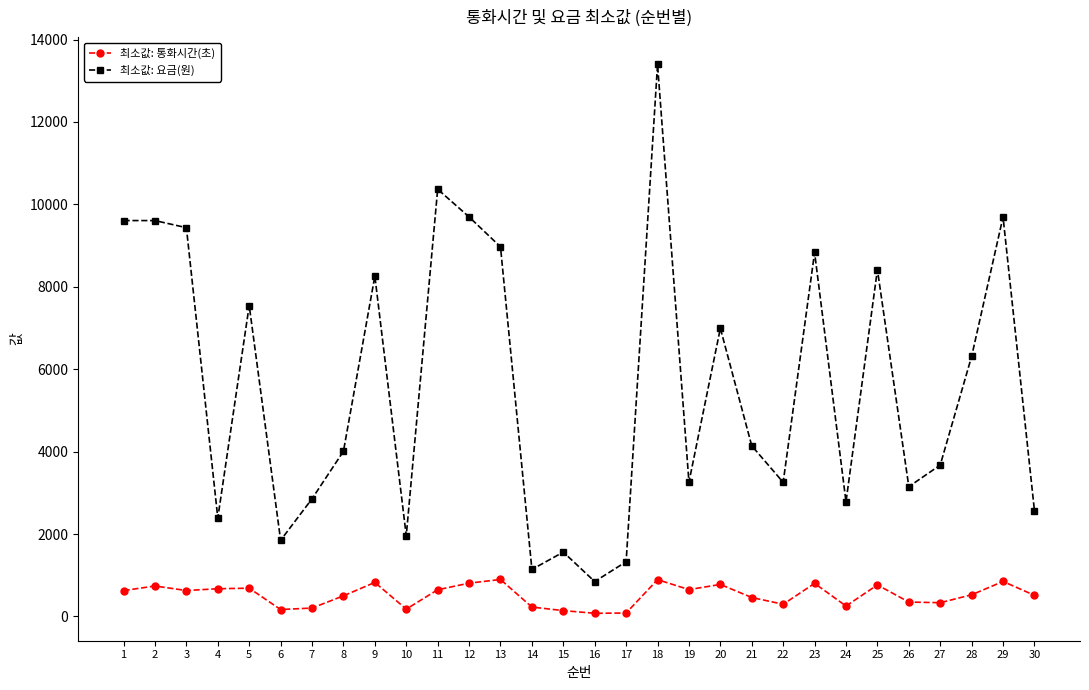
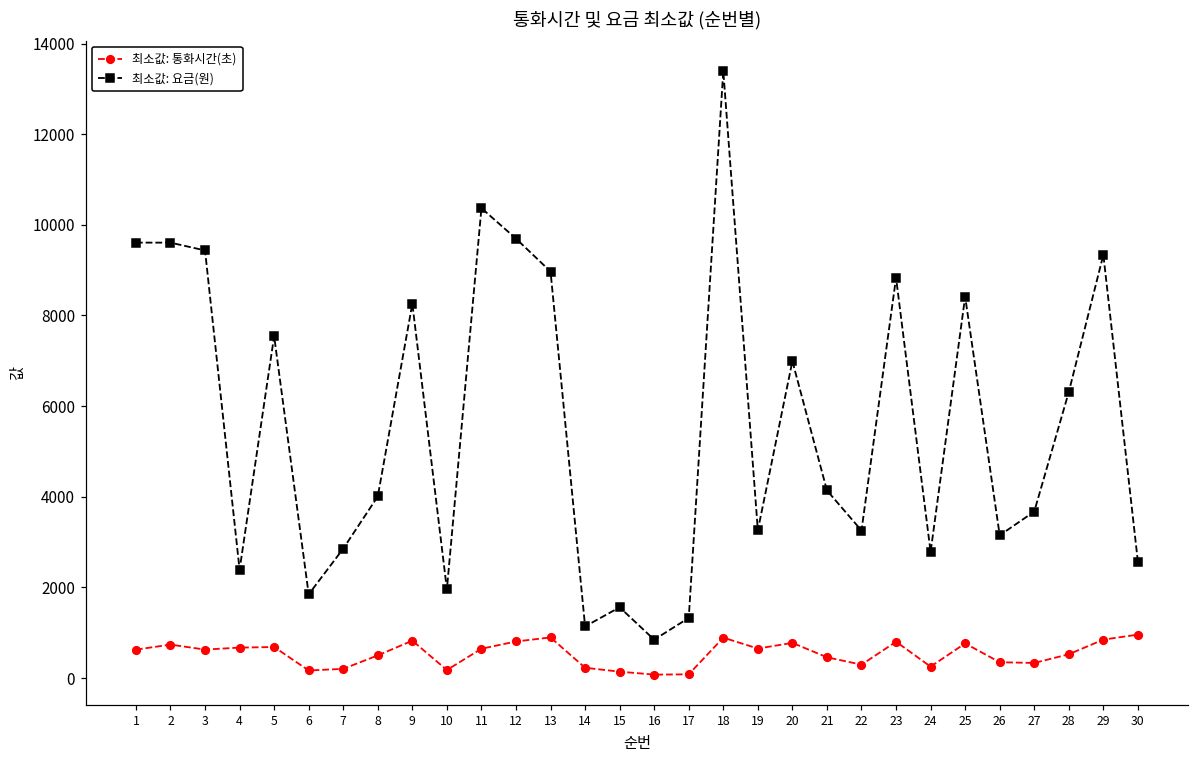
  {
    "최소값: 통화시간(초)": {
      "1": 600,
      "2": 700,
      "3": 600,
      "4": 700,
      "5": 700,
      "6": 200,
      "7": 200,
      "8": 500,
      "9": 800,
      "10": 200,
      "11": 600,
      "12": 800,
      "13": 900,
      "14": 200,
      "15": 100,
      "16": 100,
      "17": 100,
      "18": 900,
      "19": 700,
      "20": 800,
      "21": 500,
      "22": 300,
      "23": 800,
      "24": 300,
      "25": 800,
      "26": 400,
      "27": 300,
      "28": 500,
      "29": 800,
-     "30": 500
+     "30": 1000
    },
    "최소값: 요금(원)": {
      "1": 9600,
      "2": 9600,
      "3": 9400,
      "4": 2400,
      "5": 7500,
      "6": 1800,
      "7": 2900,
      "8": 4000,
      "9": 8300,
      "10": 2000,
      "11": 10400,
      "12": 9700,
      "13": 9000,
      "14": 1100,
      "15": 1600,
      "16": 800,
      "17": 1300,
      "18": 13400,
      "19": 3300,
      "20": 7000,
      "21": 4100,
      "22": 3300,
      "23": 8800,
      "24": 2800,
      "25": 8400,
      "26": 3200,
      "27": 3700,
      "28": 6300,
-     "29": 9700,
+     "29": 9300,
      "30": 2600
    }
  }
